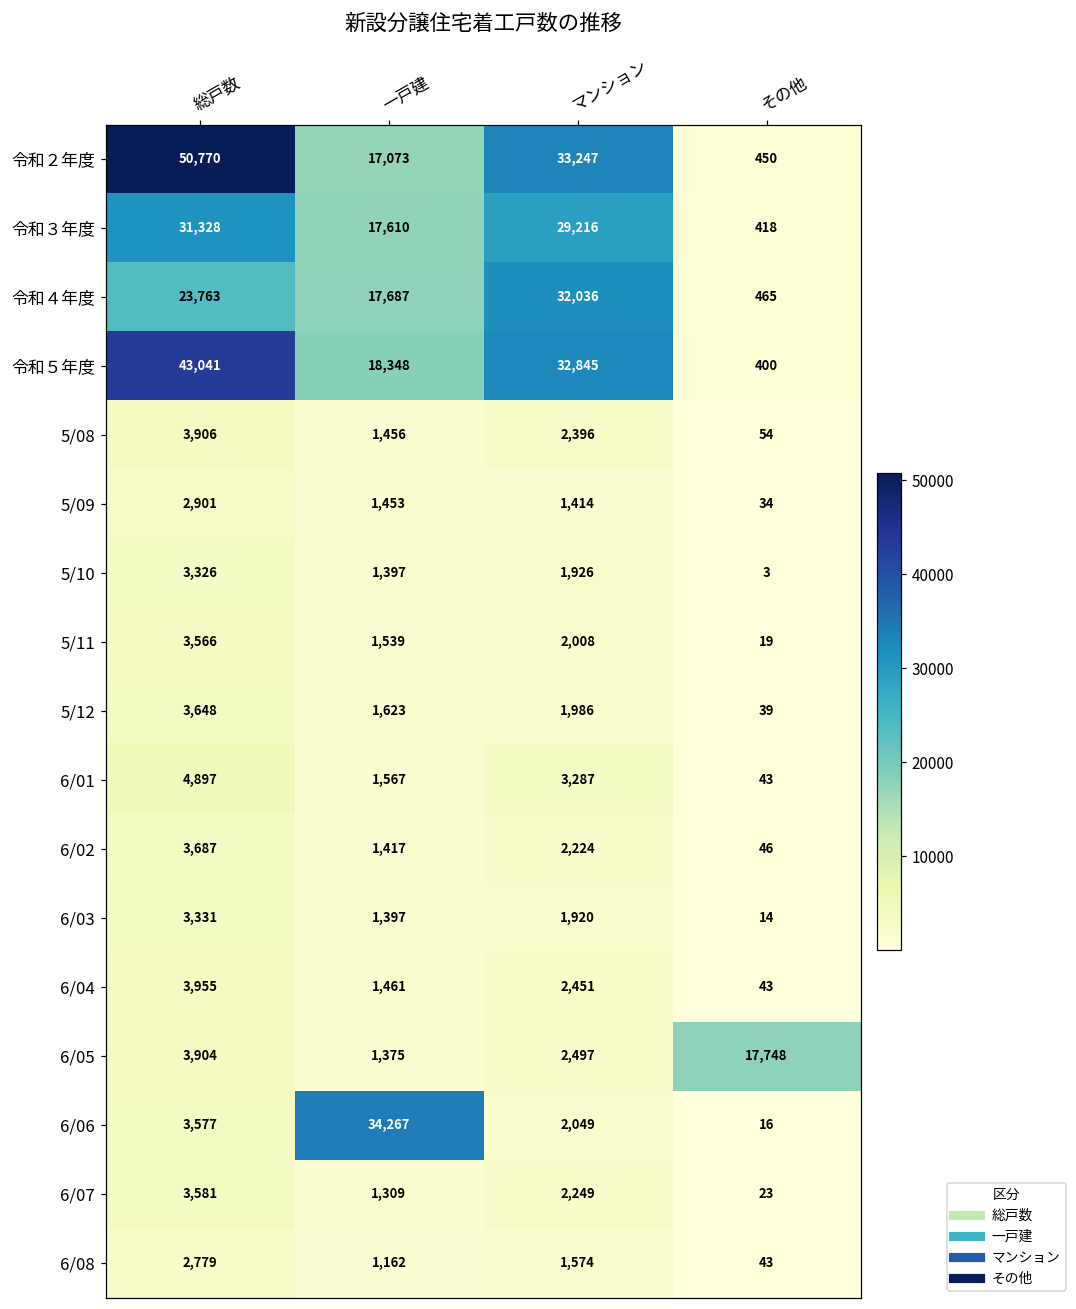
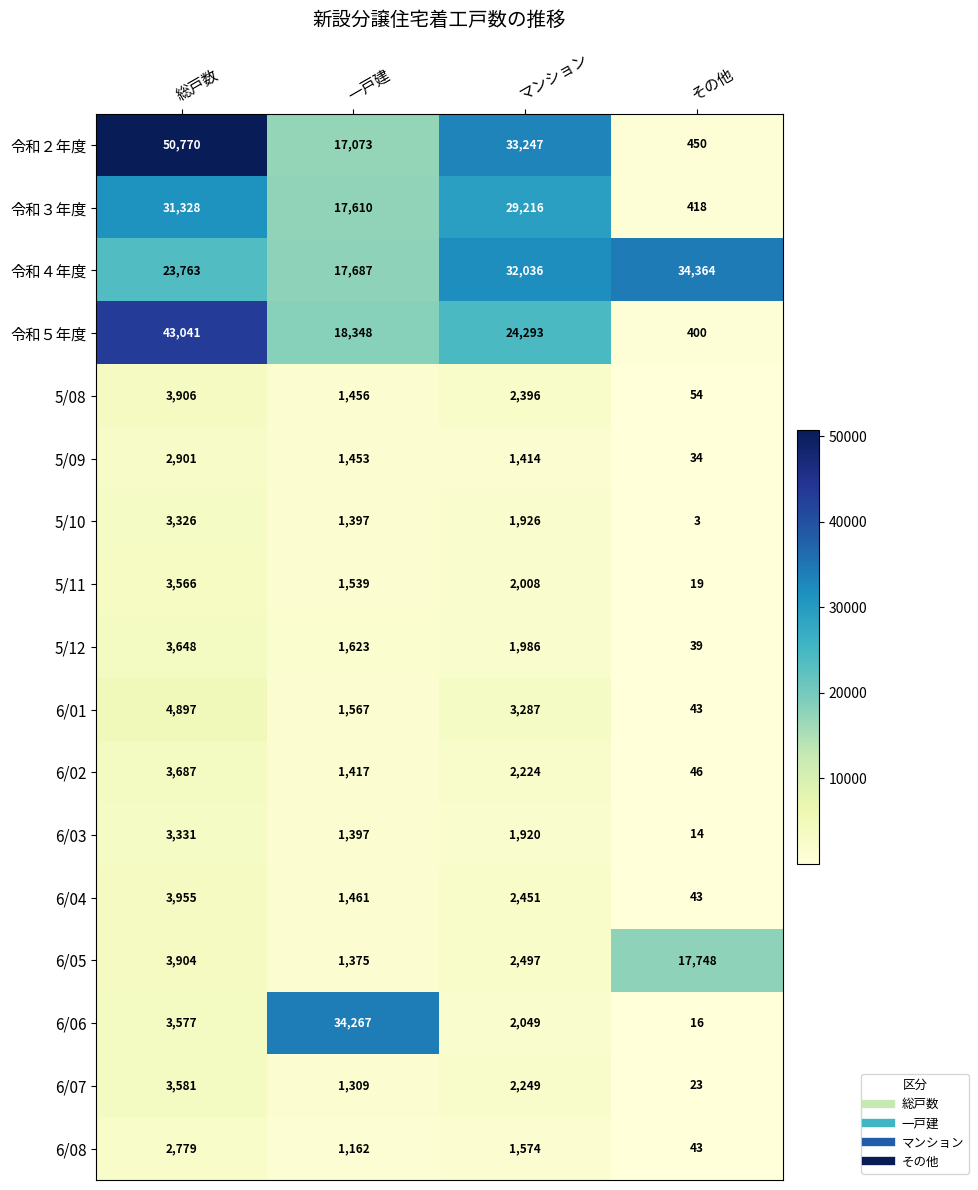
  {
    "令和２年度": {
      "総戸数": "50,770",
      "一戸建": "17,073",
      "マンション": "33,247",
      "その他": "450"
    },
    "令和３年度": {
      "総戸数": "31,328",
      "一戸建": "17,610",
      "マンション": "29,216",
      "その他": "418"
    },
    "令和４年度": {
      "総戸数": "23,763",
      "一戸建": "17,687",
      "マンション": "32,036",
-     "その他": "465"
+     "その他": "34,364"
    },
    "令和５年度": {
      "総戸数": "43,041",
      "一戸建": "18,348",
-     "マンション": "32,845",
+     "マンション": "24,293",
      "その他": "400"
    },
    "5/08": {
      "総戸数": "3,906",
      "一戸建": "1,456",
      "マンション": "2,396",
      "その他": "54"
    },
    "5/09": {
      "総戸数": "2,901",
      "一戸建": "1,453",
      "マンション": "1,414",
      "その他": "34"
    },
    "5/10": {
      "総戸数": "3,326",
      "一戸建": "1,397",
      "マンション": "1,926",
      "その他": "3"
    },
    "5/11": {
      "総戸数": "3,566",
      "一戸建": "1,539",
      "マンション": "2,008",
      "その他": "19"
    },
    "5/12": {
      "総戸数": "3,648",
      "一戸建": "1,623",
      "マンション": "1,986",
      "その他": "39"
    },
    "6/01": {
      "総戸数": "4,897",
      "一戸建": "1,567",
      "マンション": "3,287",
      "その他": "43"
    },
    "6/02": {
      "総戸数": "3,687",
      "一戸建": "1,417",
      "マンション": "2,224",
      "その他": "46"
    },
    "6/03": {
      "総戸数": "3,331",
      "一戸建": "1,397",
      "マンション": "1,920",
      "その他": "14"
    },
    "6/04": {
      "総戸数": "3,955",
      "一戸建": "1,461",
      "マンション": "2,451",
      "その他": "43"
    },
    "6/05": {
      "総戸数": "3,904",
      "一戸建": "1,375",
      "マンション": "2,497",
      "その他": "17,748"
    },
    "6/06": {
      "総戸数": "3,577",
      "一戸建": "34,267",
      "マンション": "2,049",
      "その他": "16"
    },
    "6/07": {
      "総戸数": "3,581",
      "一戸建": "1,309",
      "マンション": "2,249",
      "その他": "23"
    },
    "6/08": {
      "総戸数": "2,779",
      "一戸建": "1,162",
      "マンション": "1,574",
      "その他": "43"
    }
  }
